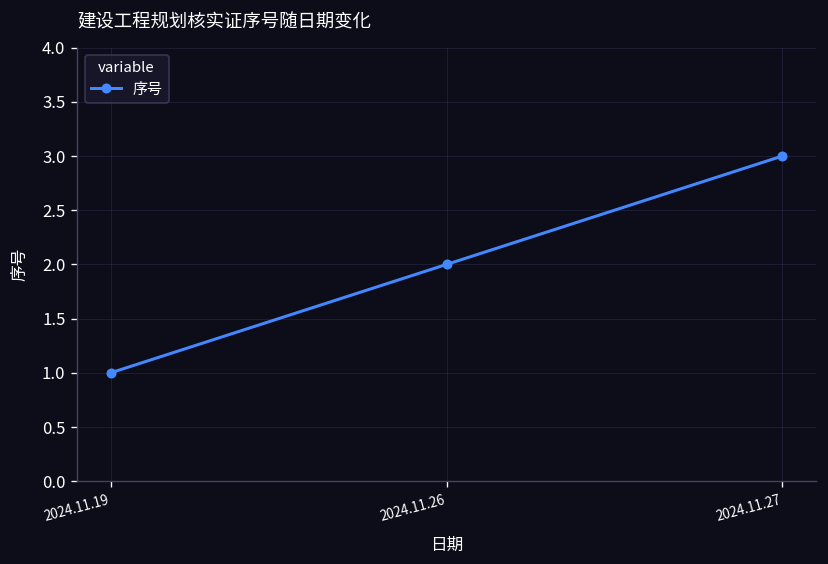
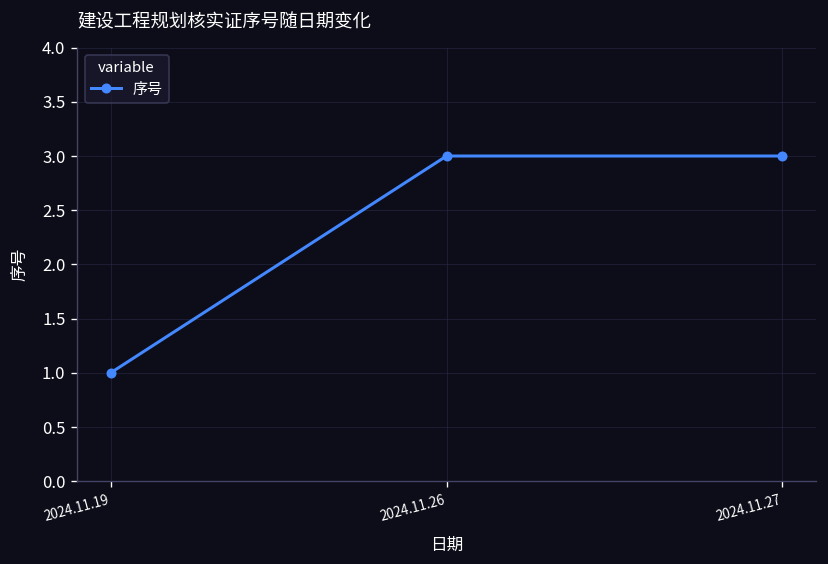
  {
    "2024.11.19": 1,
-   "2024.11.26": 2,
+   "2024.11.26": 3,
    "2024.11.27": 3
  }
